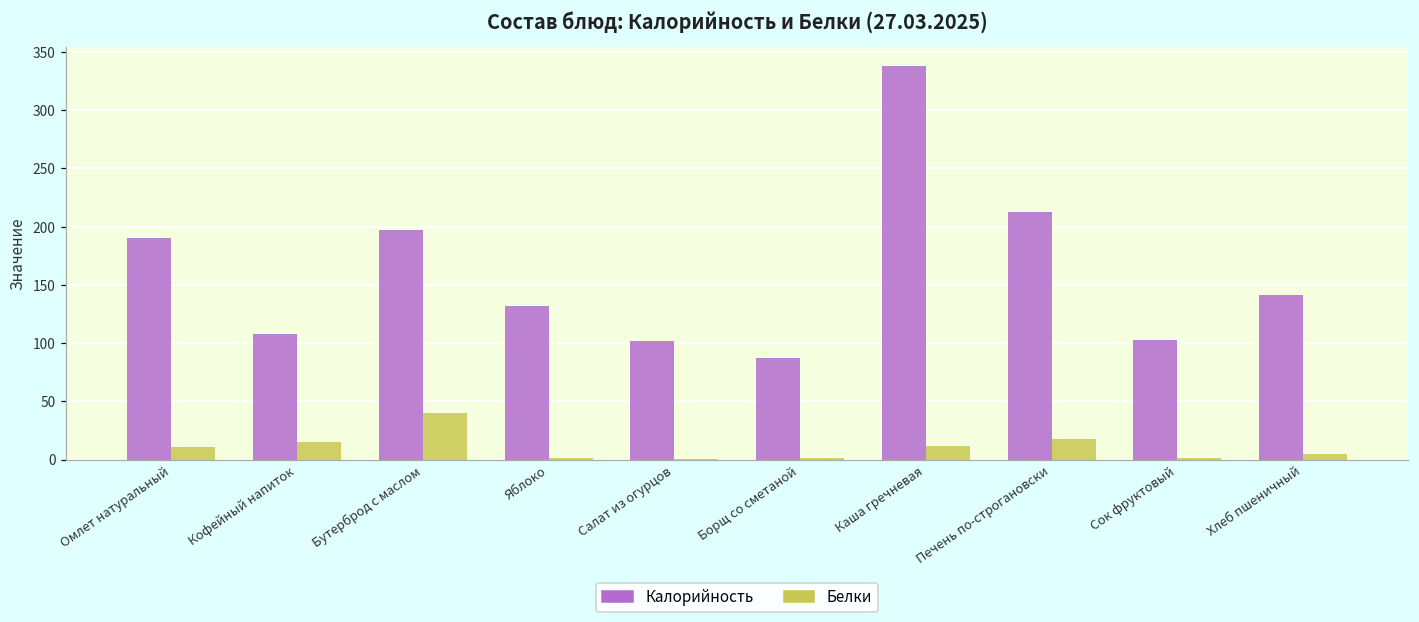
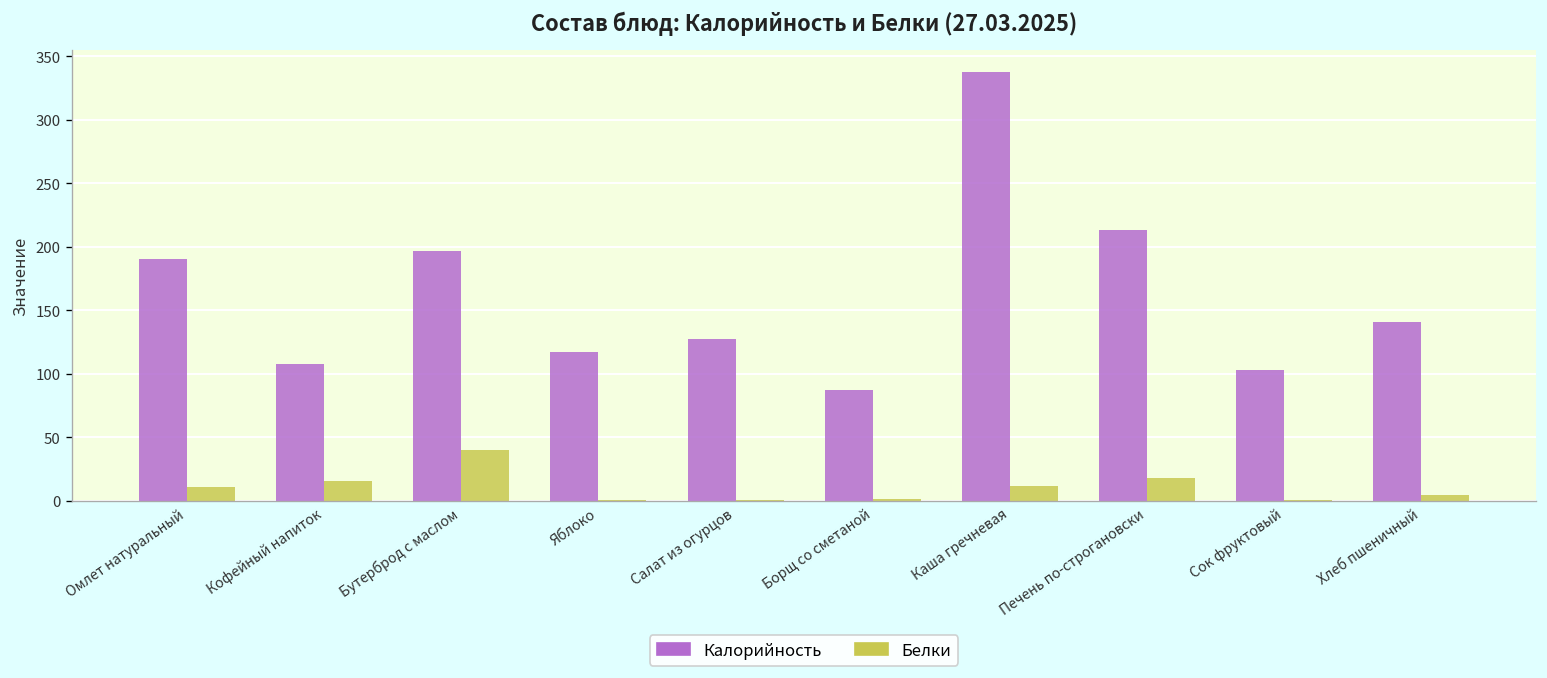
  {
    "Калорийность": {
      "Омлет натуральный": 190,
      "Кофейный напиток": 108,
      "Бутерброд с маслом": 197,
-     "Яблоко": 132,
-     "Салат из огурцов": 102,
+     "Яблоко": 118,
+     "Салат из огурцов": 127,
      "Борщ со сметаной": 87,
      "Каша гречневая": 338,
      "Печень по-строгановски": 213,
      "Сок фруктовый": 103,
      "Хлеб пшеничный": 141
    },
    "Белки": {
      "Омлет натуральный": 11,
      "Кофейный напиток": 15,
      "Бутерброд с маслом": 40,
      "Каша гречневая": 11,
      "Печень по-строгановски": 18,
      "Хлеб пшеничный": 5
    }
  }
